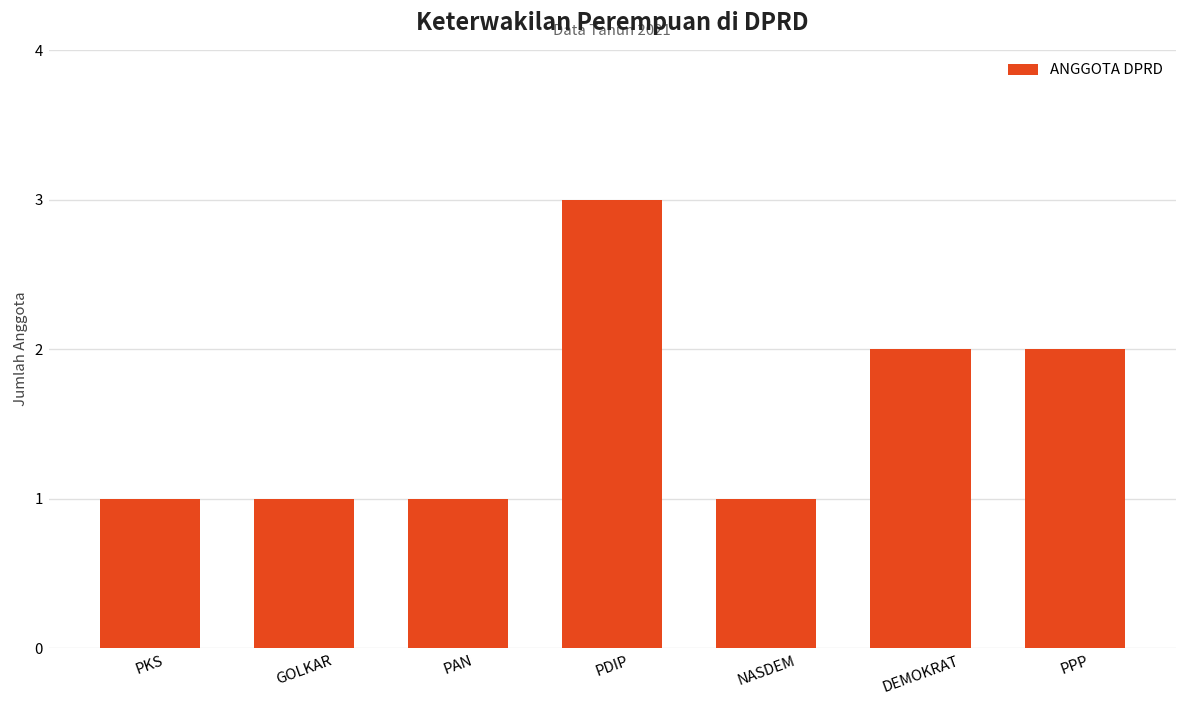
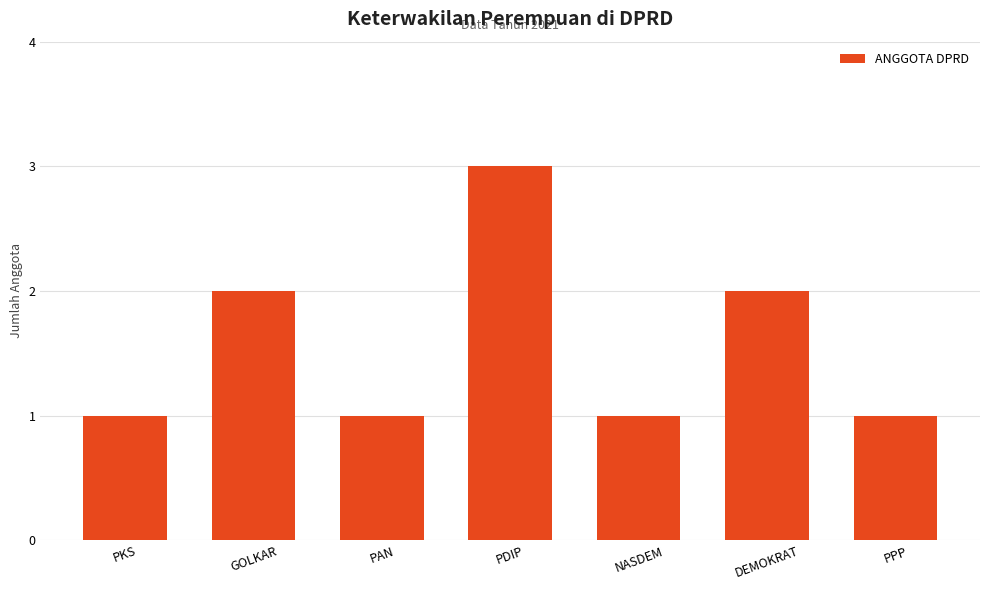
  {
    "PKS": 1,
-   "GOLKAR": 1,
+   "GOLKAR": 2,
    "PAN": 1,
    "PDIP": 3,
    "NASDEM": 1,
    "DEMOKRAT": 2,
-   "PPP": 2
+   "PPP": 1
  }
